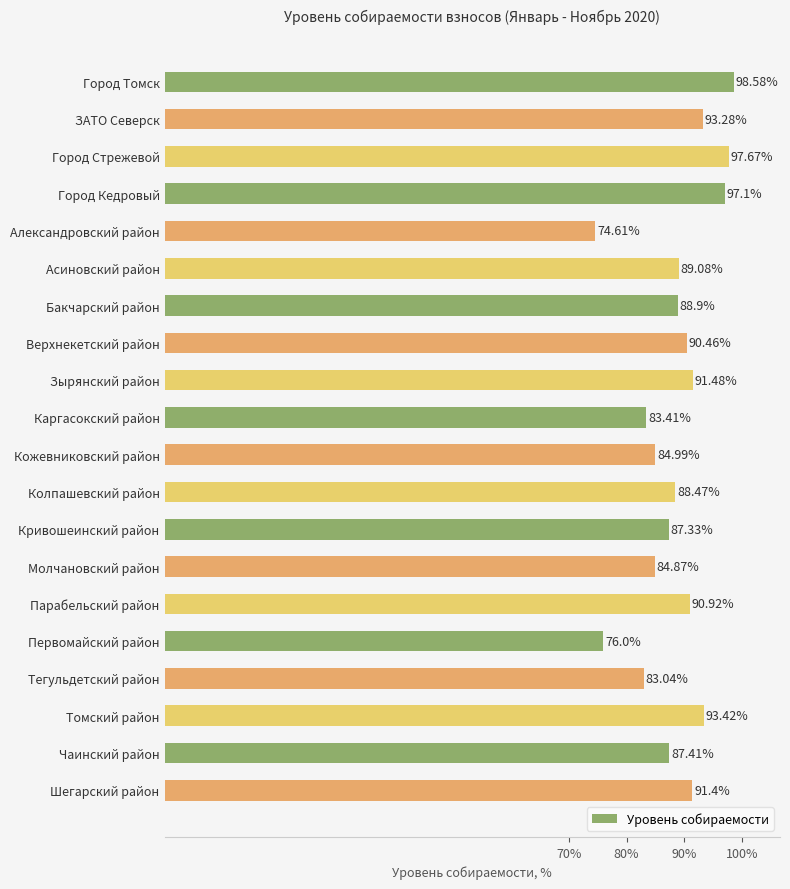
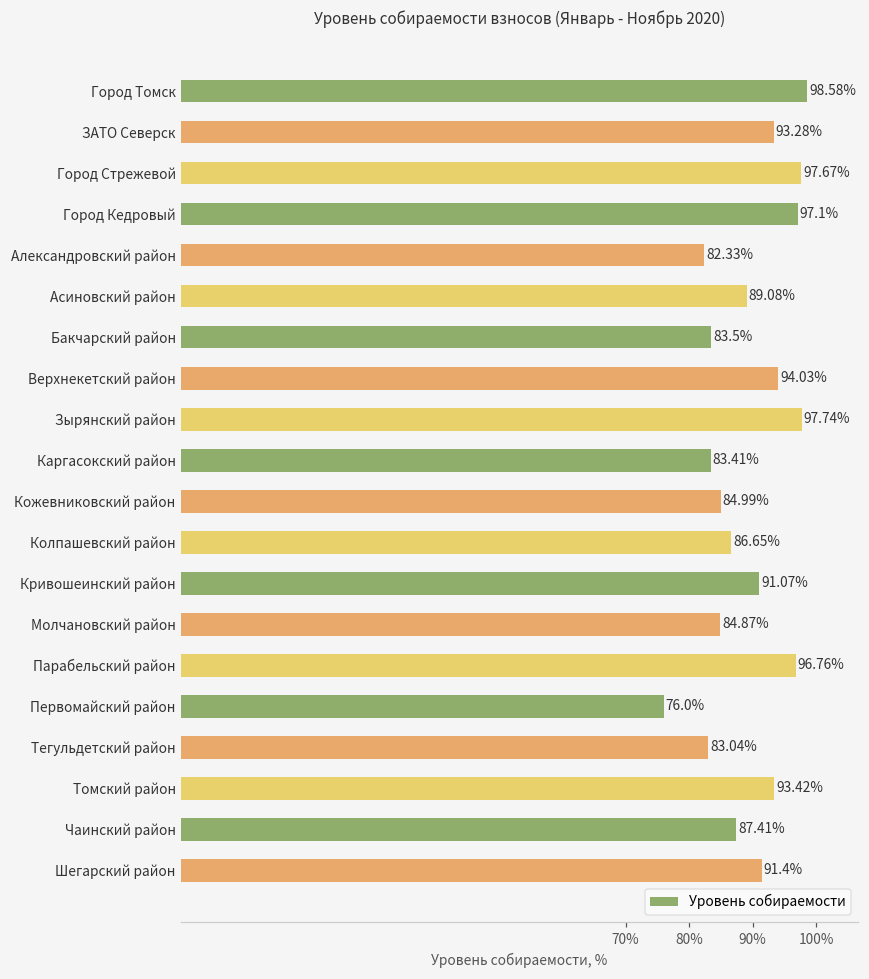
  {
    "Город Томск": "98.58%",
    "ЗАТО Северск": "93.28%",
    "Город Стрежевой": "97.67%",
    "Город Кедровый": "97.1%",
-   "Александровский район": "74.61%",
+   "Александровский район": "82.33%",
    "Асиновский район": "89.08%",
-   "Бакчарский район": "88.9%",
-   "Верхнекетский район": "90.46%",
-   "Зырянский район": "91.48%",
+   "Бакчарский район": "83.5%",
+   "Верхнекетский район": "94.03%",
+   "Зырянский район": "97.74%",
    "Каргасокский район": "83.41%",
    "Кожевниковский район": "84.99%",
-   "Колпашевский район": "88.47%",
-   "Кривошеинский район": "87.33%",
+   "Колпашевский район": "86.65%",
+   "Кривошеинский район": "91.07%",
    "Молчановский район": "84.87%",
-   "Парабельский район": "90.92%",
+   "Парабельский район": "96.76%",
    "Первомайский район": "76.0%",
    "Тегульдетский район": "83.04%",
    "Томский район": "93.42%",
    "Чаинский район": "87.41%",
    "Шегарский район": "91.4%"
  }
